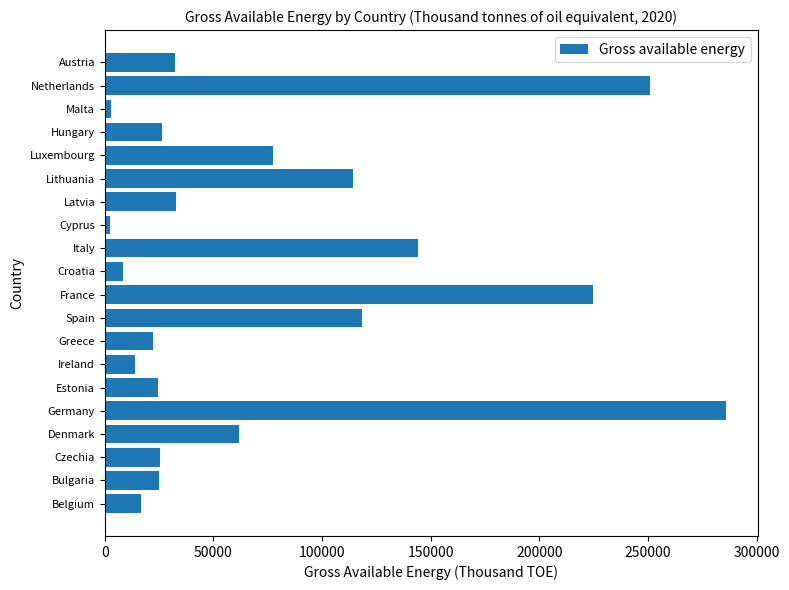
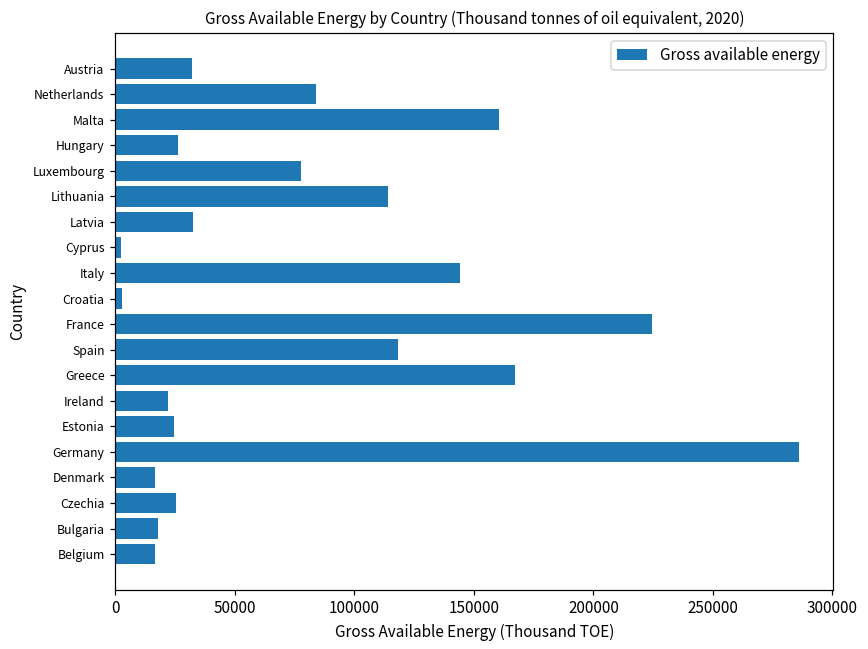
  {
    "Austria": 32000,
-   "Netherlands": 251000,
-   "Malta": 3000,
+   "Netherlands": 84000,
+   "Malta": 160000,
    "Hungary": 26000,
    "Luxembourg": 77000,
    "Lithuania": 114000,
    "Latvia": 33000,
    "Cyprus": 3000,
    "Italy": 144000,
-   "Croatia": 8000,
+   "Croatia": 3000,
    "France": 225000,
    "Spain": 118000,
-   "Greece": 22000,
-   "Ireland": 14000,
+   "Greece": 167000,
+   "Ireland": 22000,
    "Estonia": 24000,
    "Germany": 286000,
-   "Denmark": 62000,
+   "Denmark": 16000,
    "Czechia": 26000,
-   "Bulgaria": 25000,
+   "Bulgaria": 18000,
    "Belgium": 16000
  }
